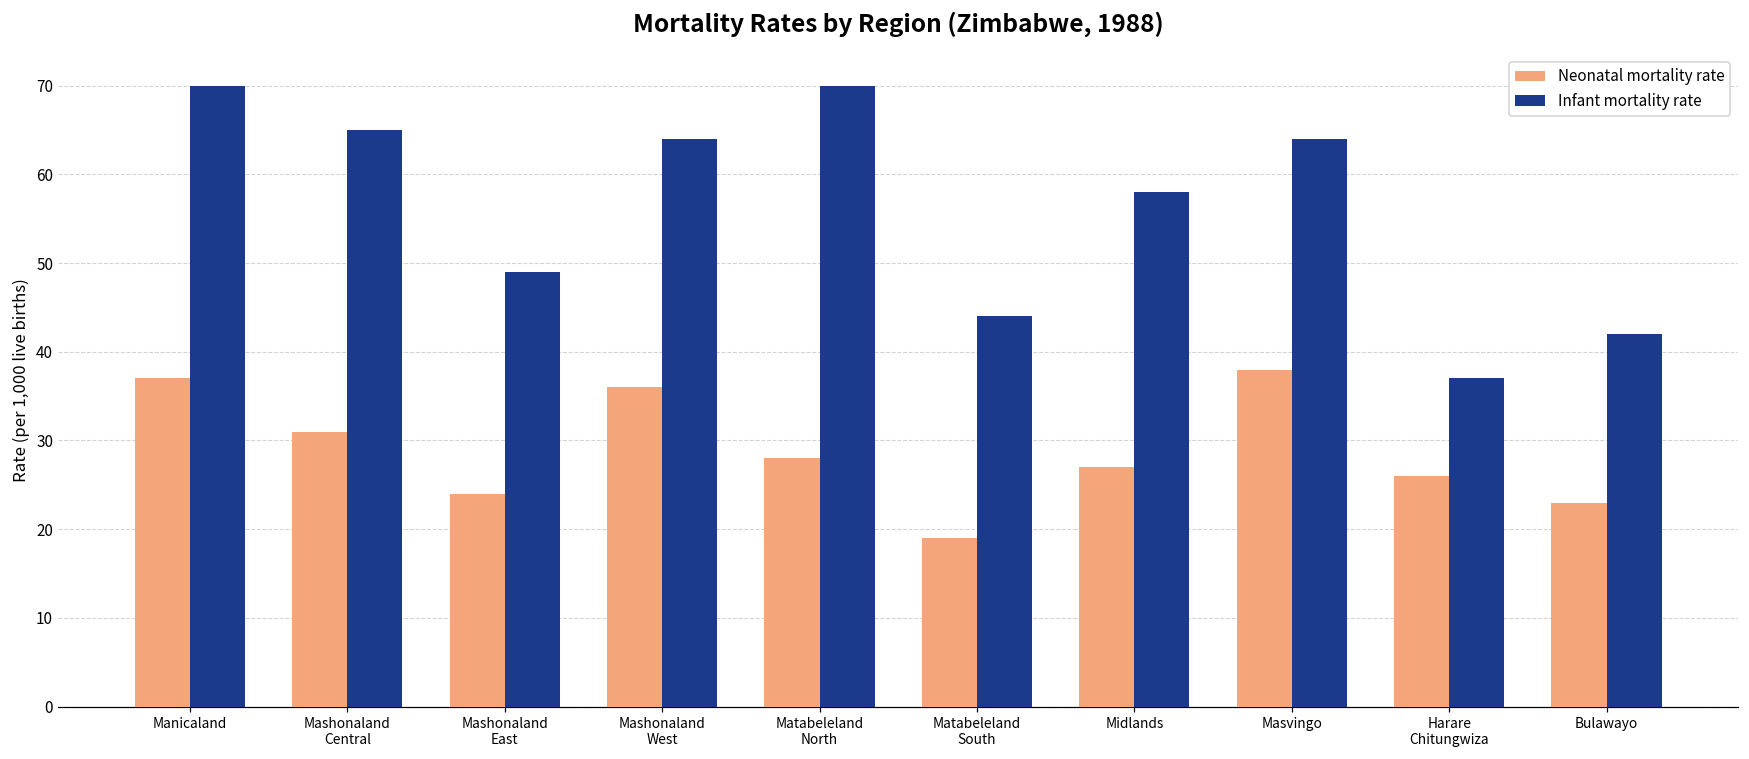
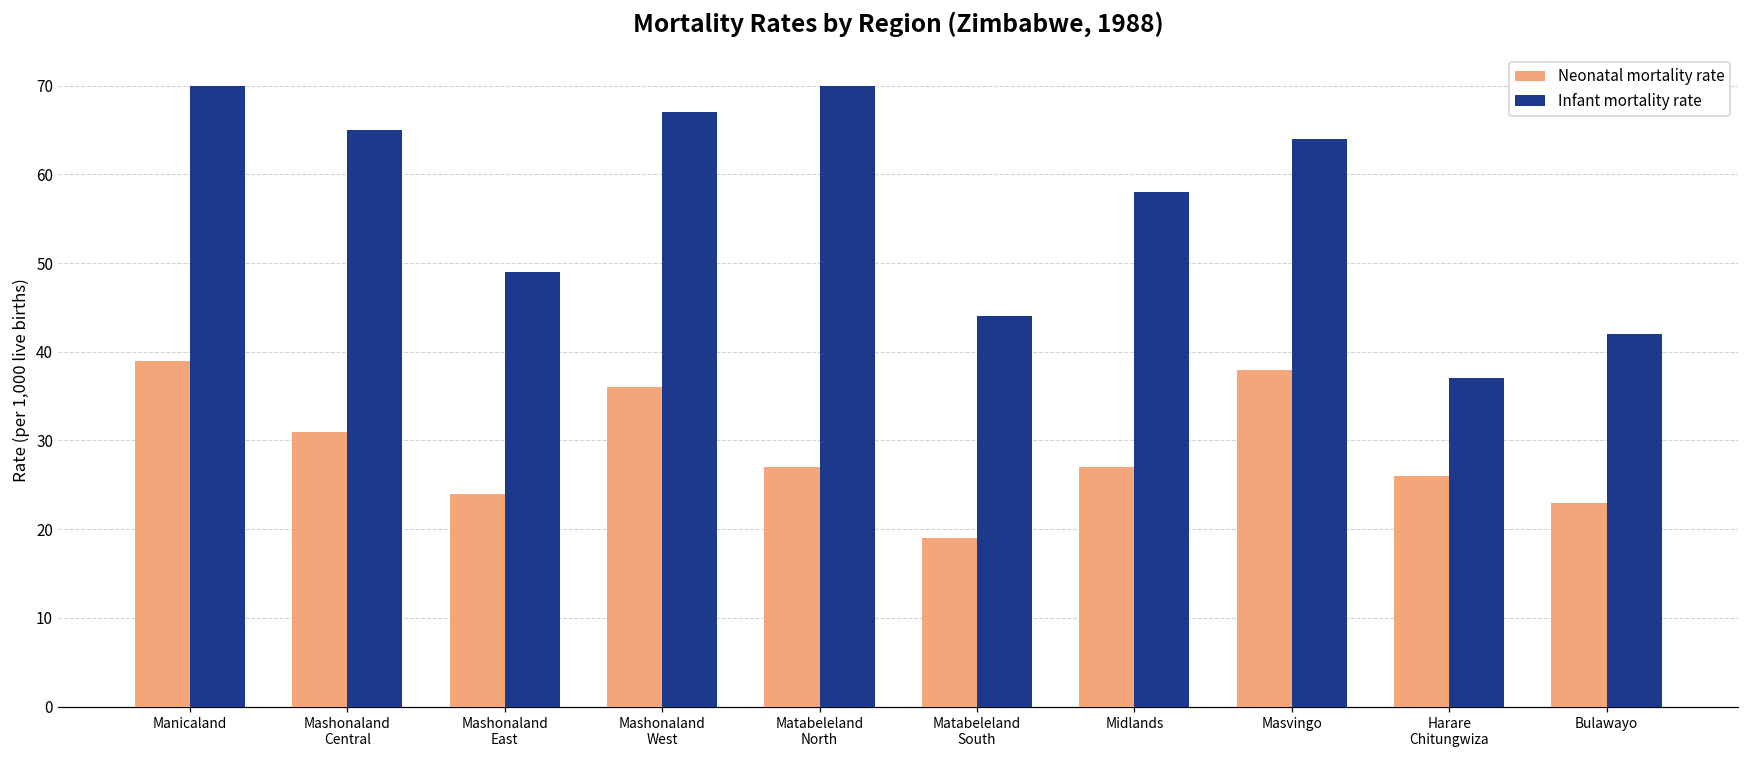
  {
    "Neonatal mortality rate": {
-     "Manicaland": 37,
+     "Manicaland": 39,
      "Mashonaland Central": 31,
      "Mashonaland East": 24,
      "Mashonaland West": 36,
-     "Matabeleland North": 28,
+     "Matabeleland North": 27,
      "Matabeleland South": 19,
      "Midlands": 27,
      "Masvingo": 38,
      "Harare Chitungwiza": 26,
      "Bulawayo": 23
    },
    "Infant mortality rate": {
      "Manicaland": 70,
      "Mashonaland Central": 65,
      "Mashonaland East": 49,
-     "Mashonaland West": 64,
+     "Mashonaland West": 67,
      "Matabeleland North": 70,
      "Matabeleland South": 44,
      "Midlands": 58,
      "Masvingo": 64,
      "Harare Chitungwiza": 37,
      "Bulawayo": 42
    }
  }
